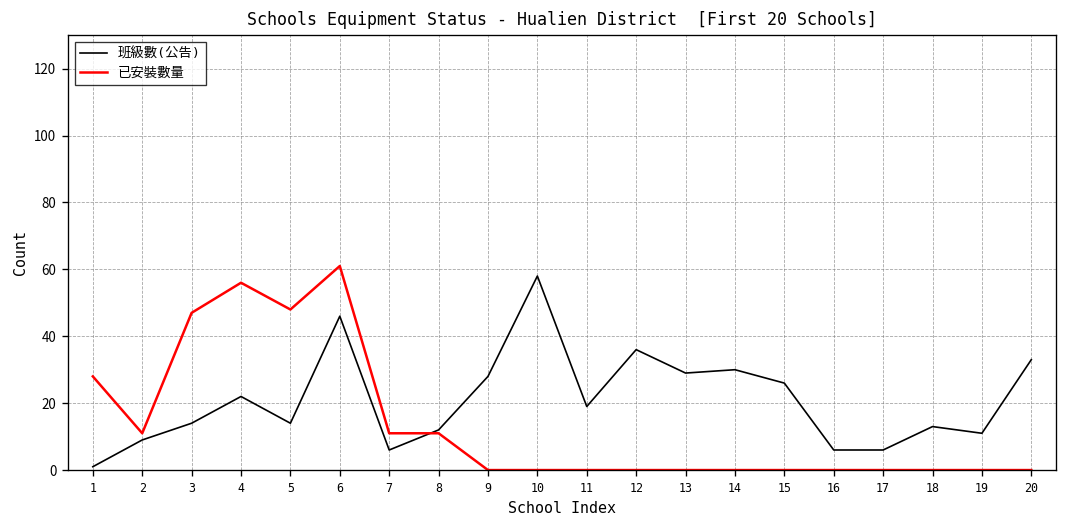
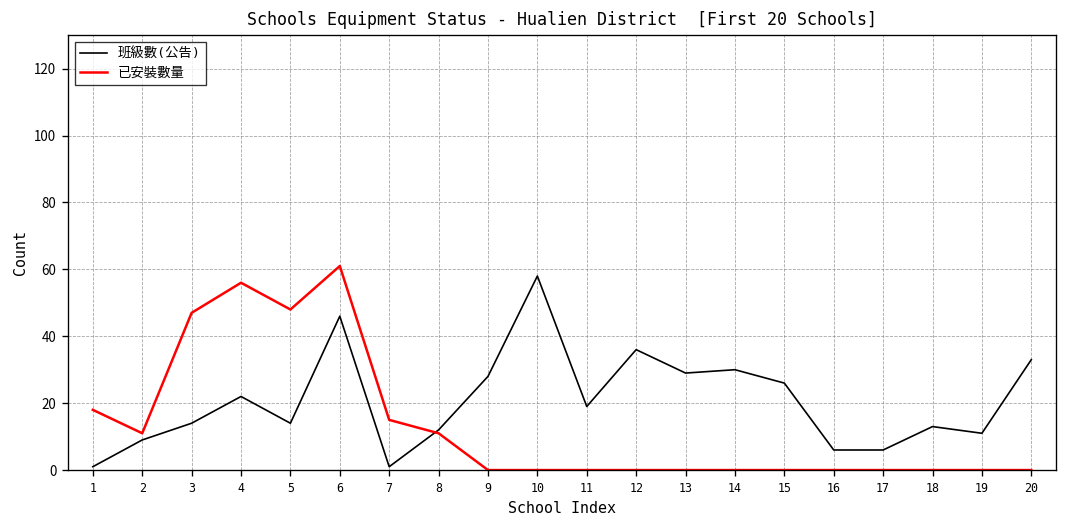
  {
    "班級數(公告)": {
      "1": 1,
      "2": 9,
      "3": 14,
      "4": 22,
      "5": 14,
      "6": 46,
-     "7": 6,
+     "7": 1,
      "8": 12,
      "9": 28,
      "10": 58,
      "11": 19,
      "12": 36,
      "13": 29,
      "14": 30,
      "15": 26,
      "16": 6,
      "17": 6,
      "18": 13,
      "19": 11,
      "20": 33
    },
    "已安裝數量": {
-     "1": 28,
+     "1": 18,
      "2": 11,
      "3": 47,
      "4": 56,
      "5": 48,
      "6": 61,
-     "7": 11,
+     "7": 15,
      "8": 11,
      "9": 0,
      "10": 0,
      "11": 0,
      "12": 0,
      "13": 0,
      "14": 0,
      "15": 0,
      "16": 0,
      "17": 0,
      "18": 0,
      "19": 0,
      "20": 0
    }
  }
